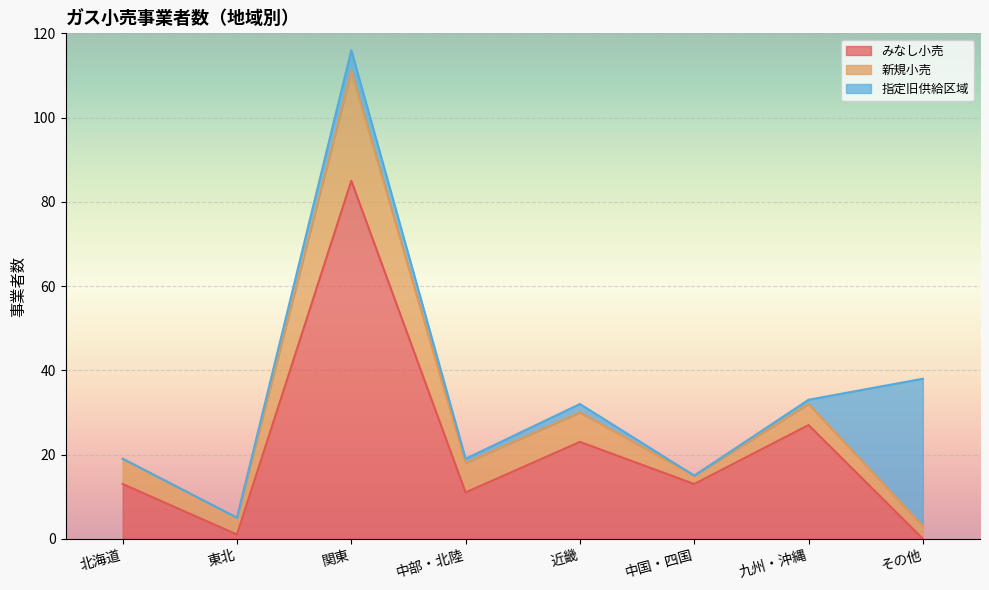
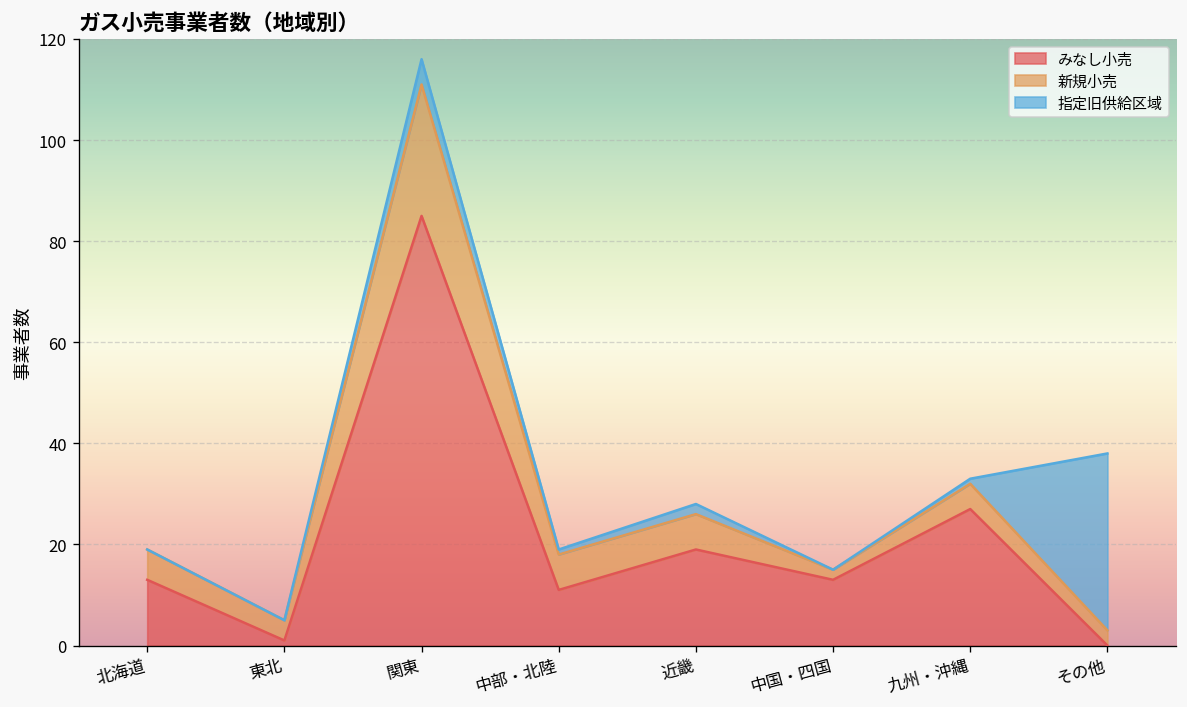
  {
    "みなし小売": {
      "北海道": 13,
      "東北": 1,
      "関東": 85,
      "中部・北陸": 11,
-     "近畿": 23,
+     "近畿": 19,
      "中国・四国": 13,
      "九州・沖縄": 27,
      "その他": 0
    },
    "新規小売": {
      "関東": 26,
      "中部・北陸": 7,
      "近畿": 7,
      "九州・沖縄": 5,
      "その他": 3
    },
    "指定旧供給区域": {
      "関東": 5,
      "中部・北陸": 1,
      "近畿": 2,
      "九州・沖縄": 1,
      "その他": 35
    }
  }
